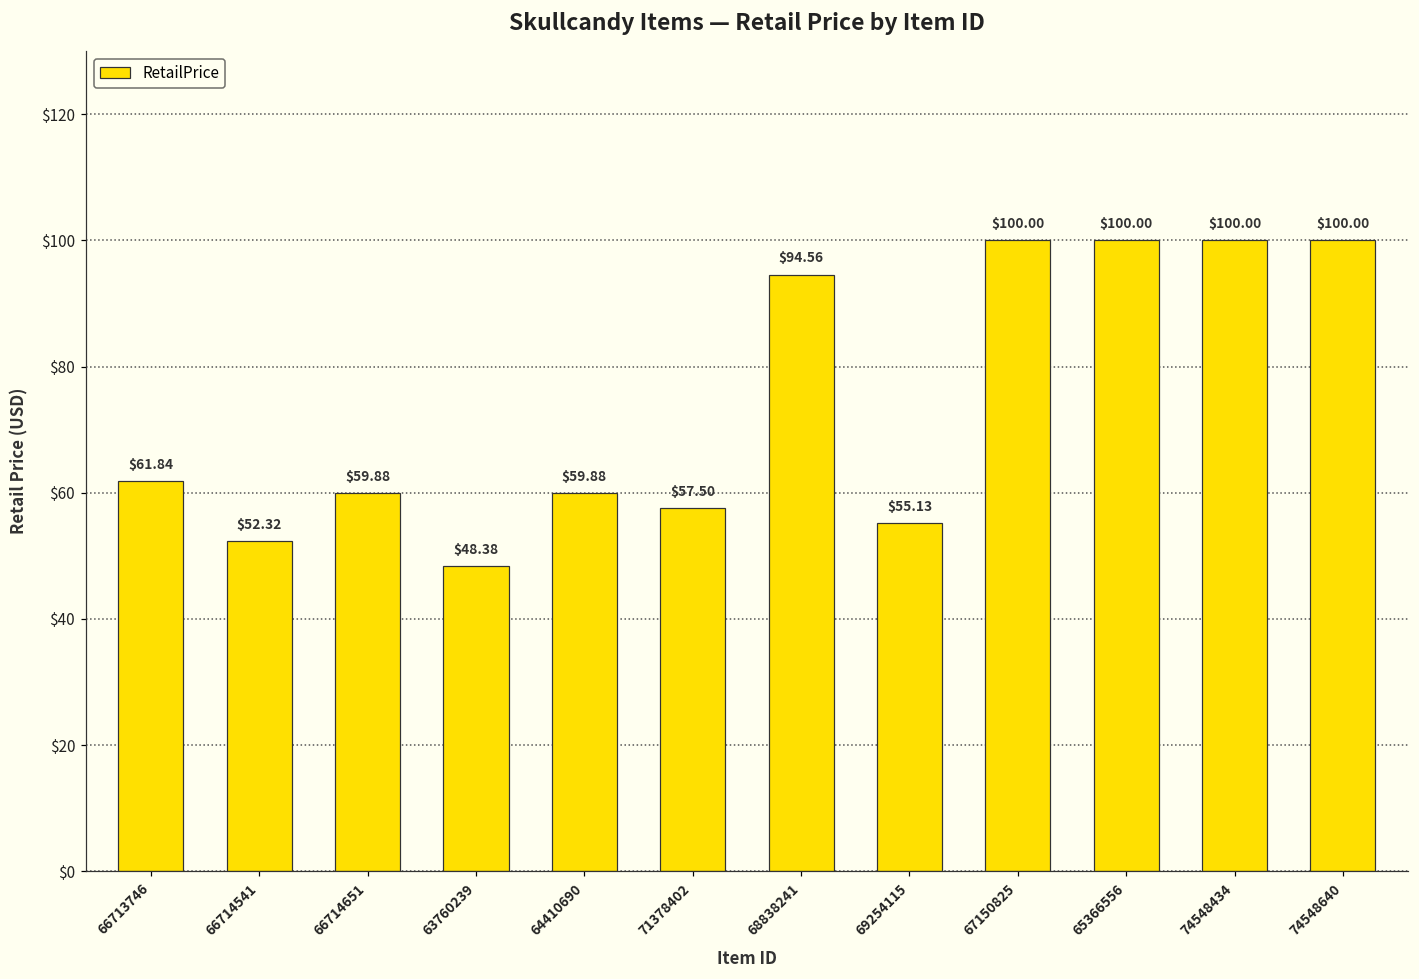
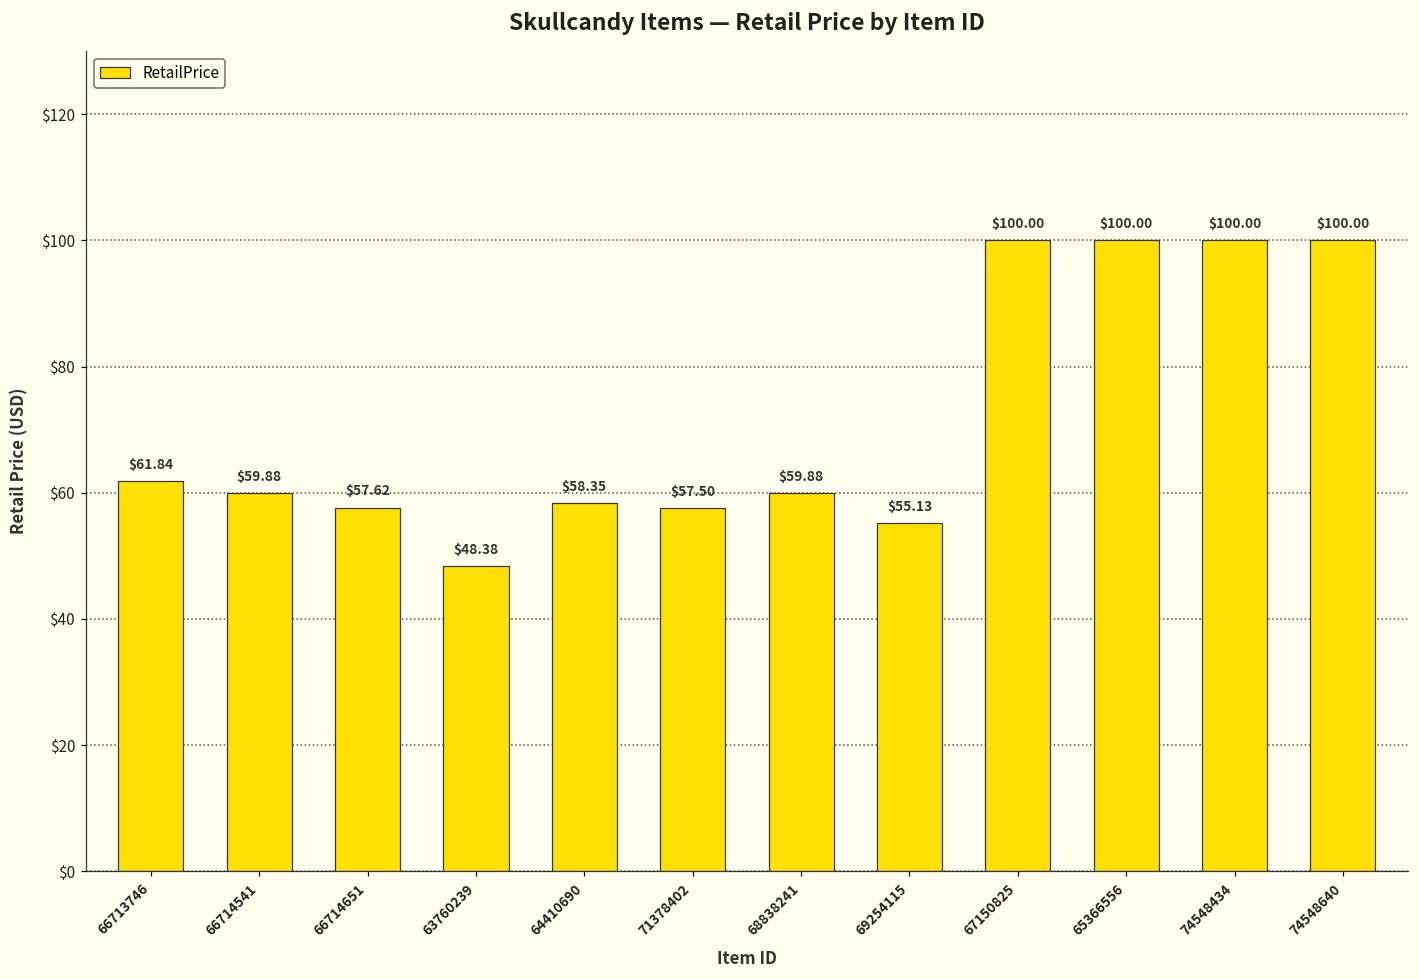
  {
    "66713746": "$61.84",
-   "66714541": "$52.32",
-   "66714651": "$59.88",
+   "66714541": "$59.88",
+   "66714651": "$57.62",
    "63760239": "$48.38",
-   "64410690": "$59.88",
+   "64410690": "$58.35",
    "71378402": "$57.50",
-   "68838241": "$94.56",
+   "68838241": "$59.88",
    "69254115": "$55.13",
    "67150825": "$100.00",
    "65366556": "$100.00",
    "74548434": "$100.00",
    "74548640": "$100.00"
  }
